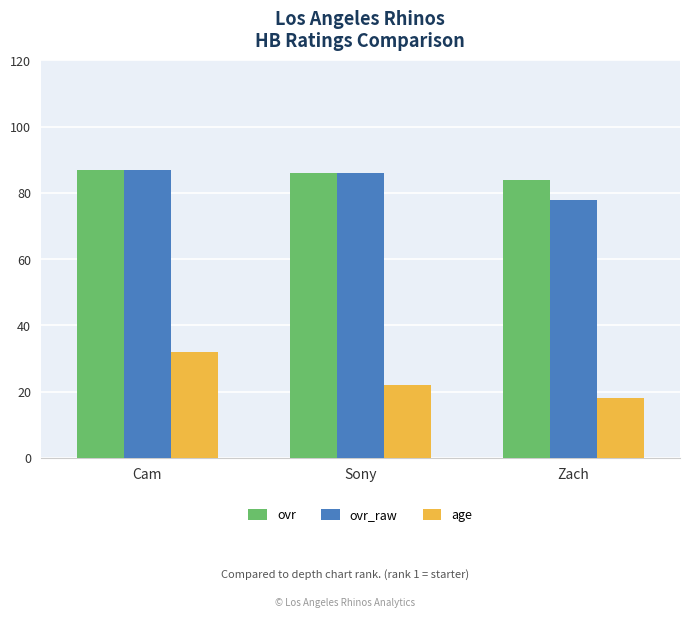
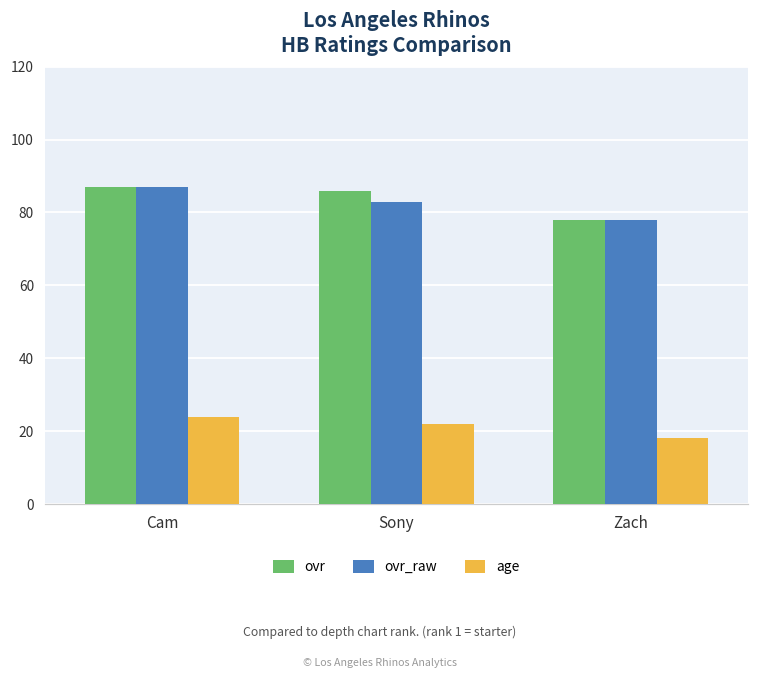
  {
    "ovr": {
      "Cam": 87,
      "Sony": 86,
-     "Zach": 84
+     "Zach": 78
    },
    "ovr_raw": {
      "Cam": 87,
-     "Sony": 86,
+     "Sony": 83,
      "Zach": 78
    },
    "age": {
-     "Cam": 32,
+     "Cam": 24,
      "Sony": 22,
      "Zach": 18
    }
  }
